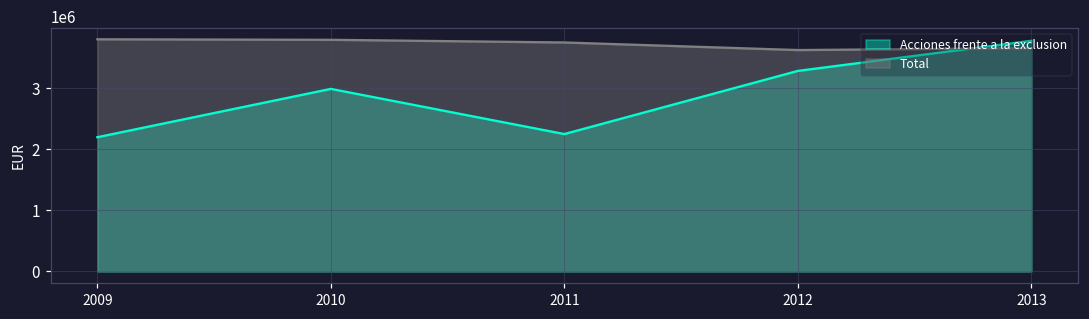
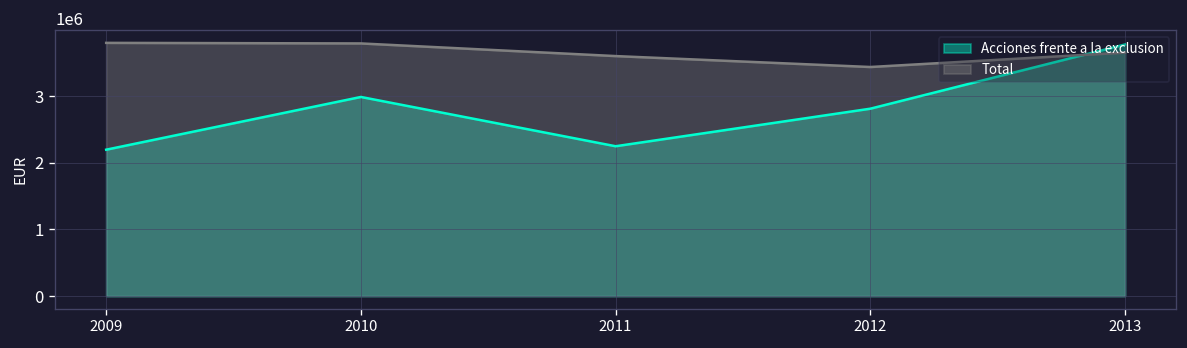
  {
    "Acciones frente a la exclusion": {
      "2009": 2200000,
      "2010": 3000000,
      "2011": 2300000,
-     "2012": 3300000
+     "2012": 2800000
    },
    "Total": {
      "2009": 3800000,
      "2010": 3800000,
-     "2011": 3800000,
-     "2012": 3600000
+     "2011": 3600000,
+     "2012": 3400000
    }
  }
